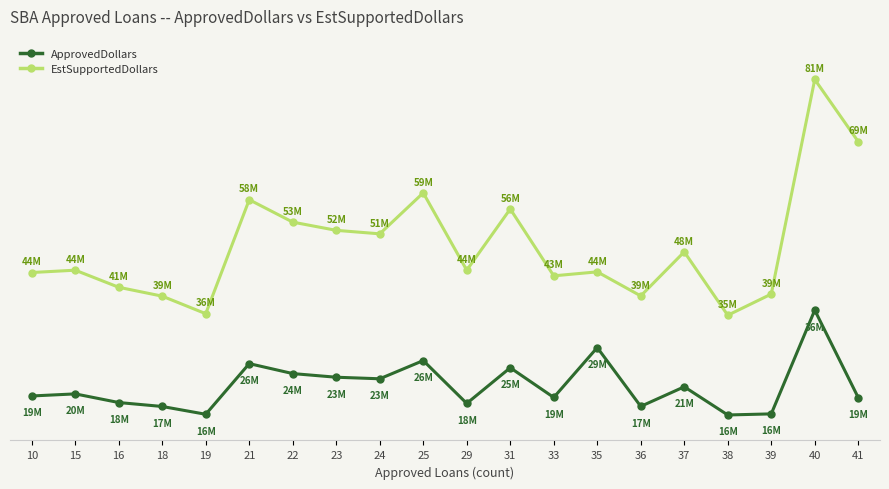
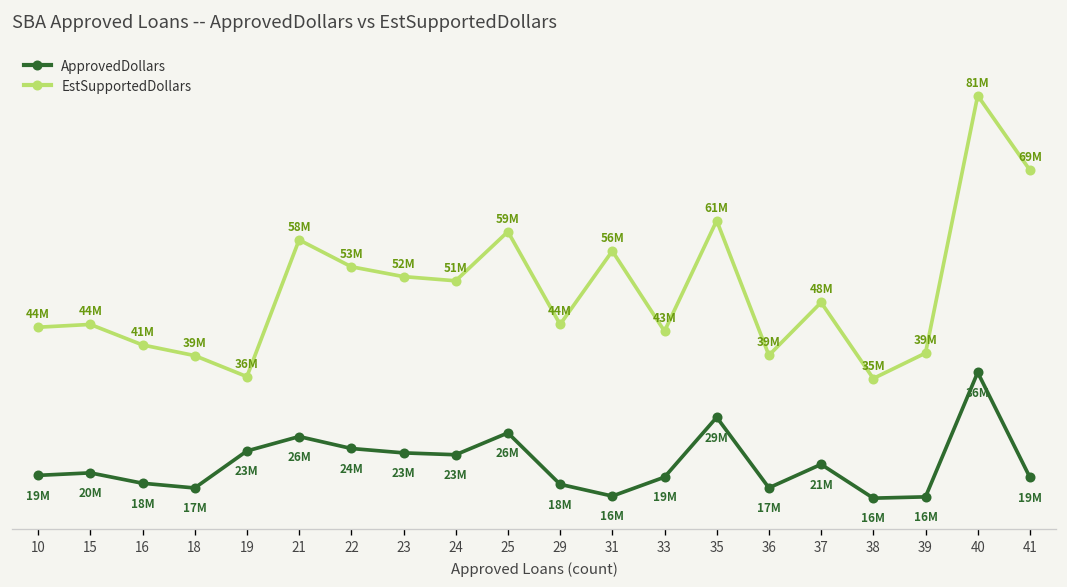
  {
    "ApprovedDollars": {
      "10": "19M",
      "15": "20M",
      "16": "18M",
      "18": "17M",
-     "19": "16M",
+     "19": "23M",
      "21": "26M",
      "22": "24M",
      "23": "23M",
      "24": "23M",
      "25": "26M",
      "29": "18M",
-     "31": "25M",
+     "31": "16M",
      "33": "19M",
      "35": "29M",
      "36": "17M",
      "37": "21M",
      "38": "16M",
      "39": "16M",
      "40": "36M",
      "41": "19M"
    },
    "EstSupportedDollars": {
      "10": "44M",
      "15": "44M",
      "16": "41M",
      "18": "39M",
      "19": "36M",
      "21": "58M",
      "22": "53M",
      "23": "52M",
      "24": "51M",
      "25": "59M",
      "29": "44M",
      "31": "56M",
      "33": "43M",
-     "35": "44M",
+     "35": "61M",
      "36": "39M",
      "37": "48M",
      "38": "35M",
      "39": "39M",
      "40": "81M",
      "41": "69M"
    }
  }
